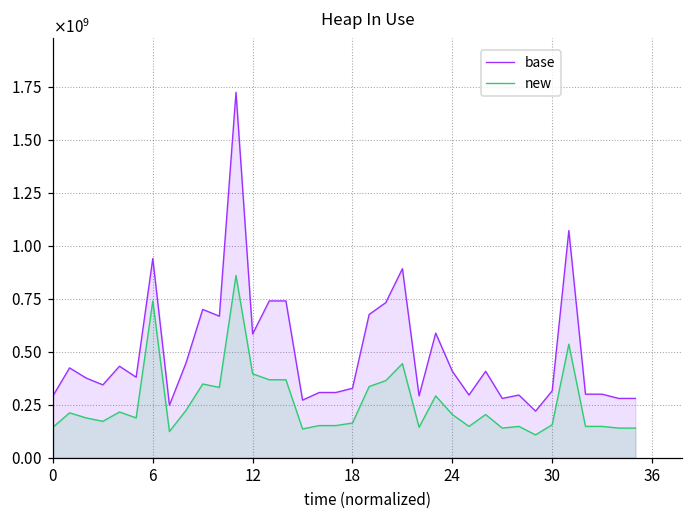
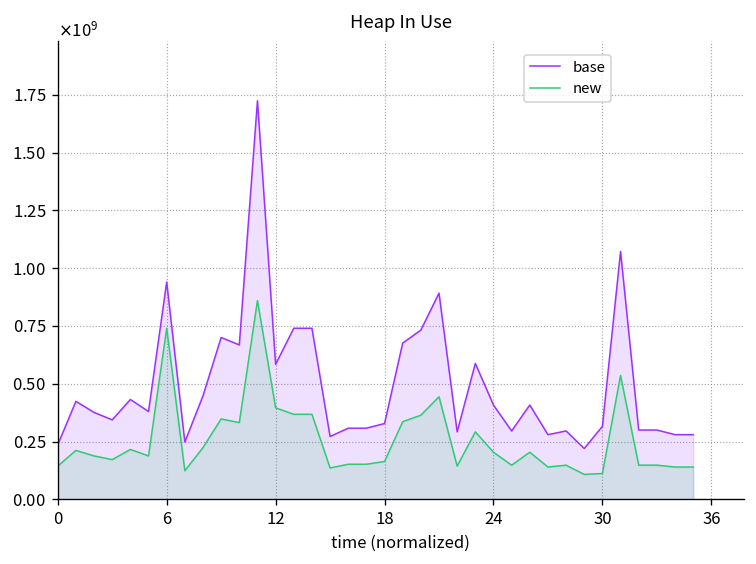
  {
    "base": {
-     "0": 290000000,
+     "0": 240000000,
      "6": 940000000,
      "12": 580000000,
      "18": 330000000,
      "24": 410000000,
      "30": 320000000
    },
    "new": {
      "0": 140000000,
      "6": 740000000,
      "12": 400000000,
      "18": 160000000,
      "24": 200000000,
-     "30": 160000000
+     "30": 110000000
    }
  }
